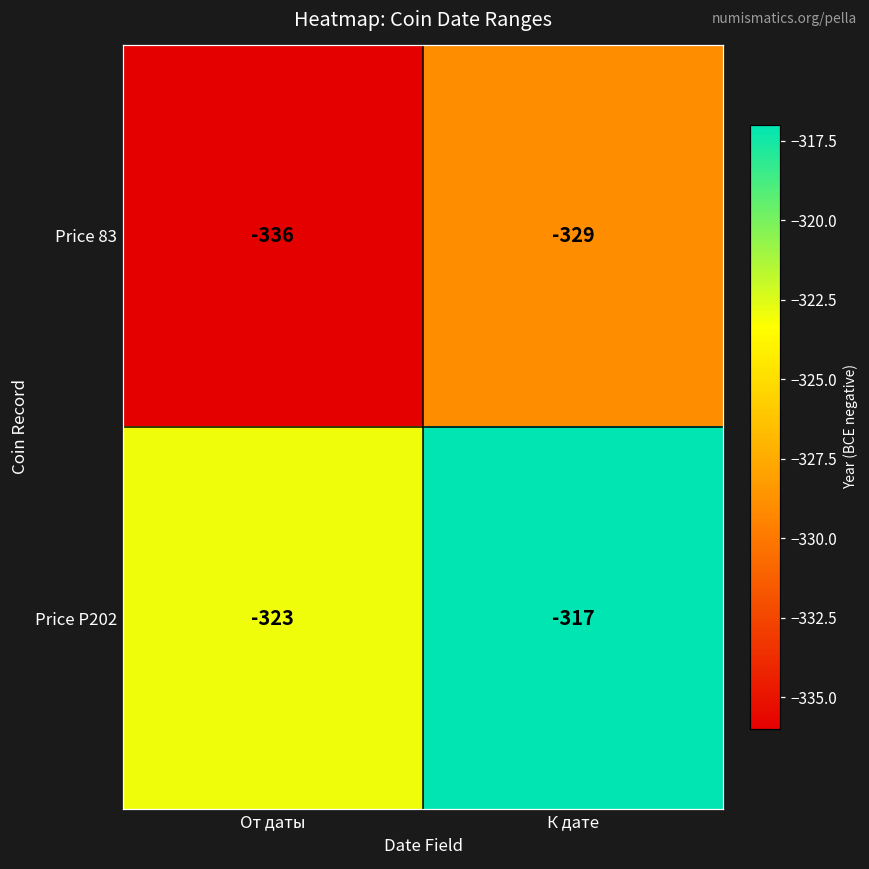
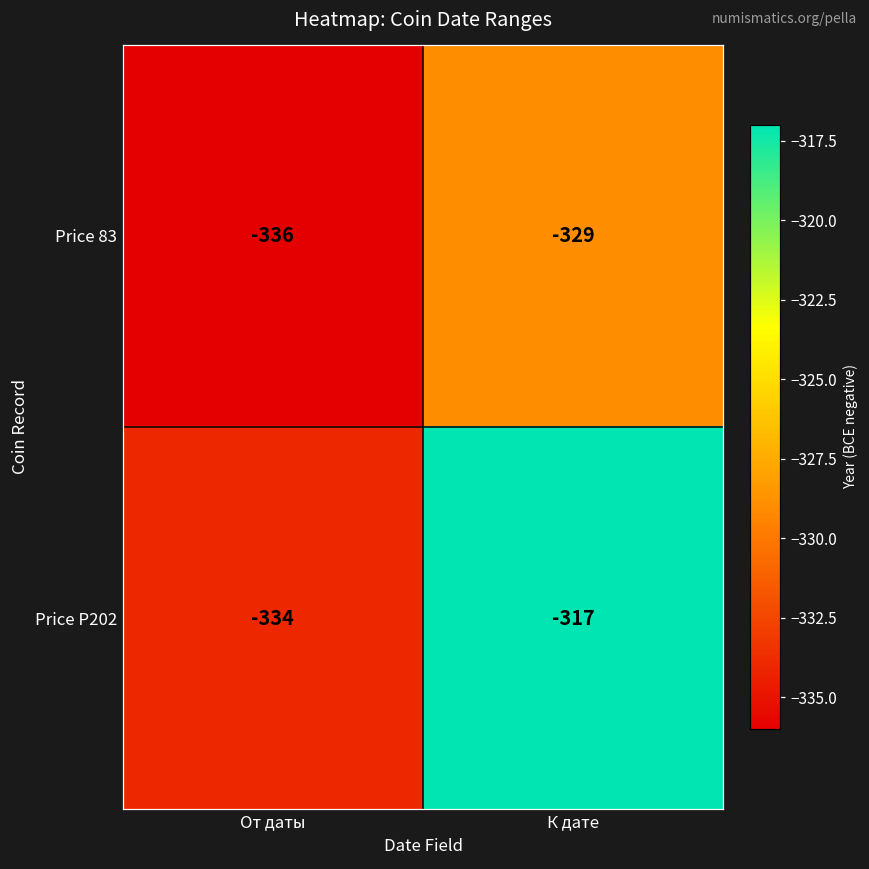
  {
    "Price 83": {
      "От даты": -336,
      "К дате": -329
    },
    "Price P202": {
-     "От даты": -323,
+     "От даты": -334,
      "К дате": -317
    }
  }
